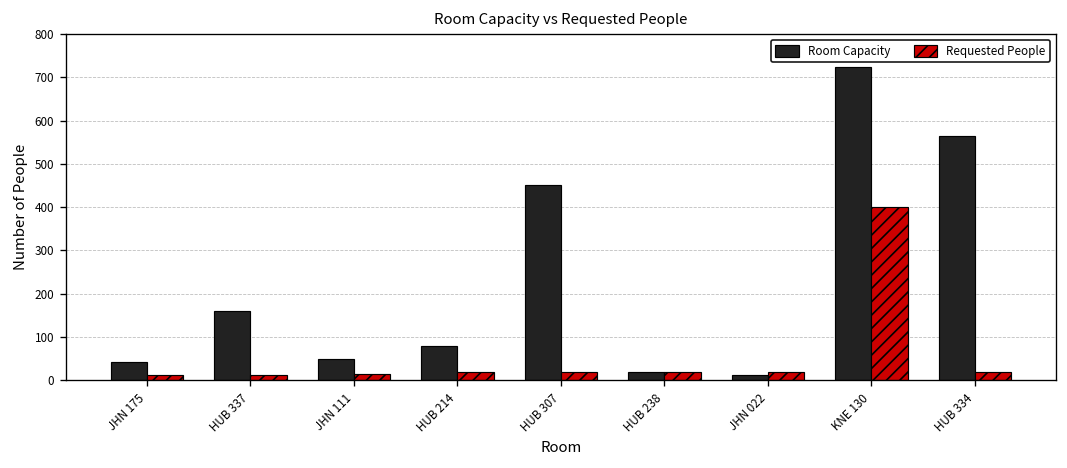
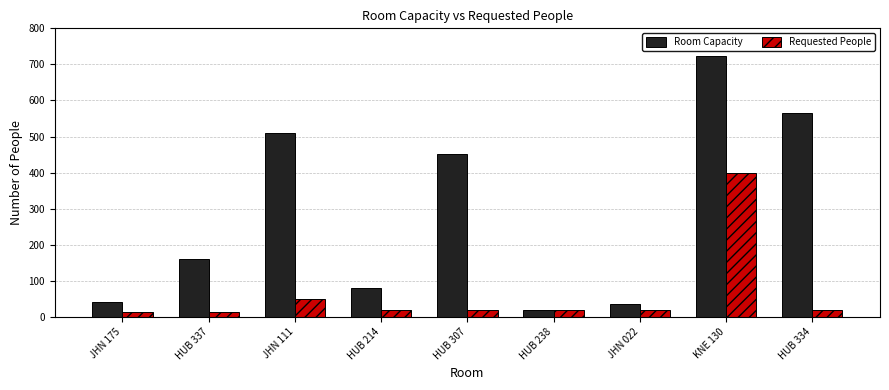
  {
    "Room Capacity": {
      "JHN 175": 40,
      "HUB 337": 160,
-     "JHN 111": 50,
+     "JHN 111": 510,
      "HUB 214": 80,
      "HUB 307": 450,
      "HUB 238": 20,
-     "JHN 022": 10,
+     "JHN 022": 40,
      "KNE 130": 720,
      "HUB 334": 570
    },
    "Requested People": {
      "JHN 175": 10,
      "HUB 337": 10,
-     "JHN 111": 20,
+     "JHN 111": 50,
      "HUB 214": 20,
      "HUB 307": 20,
      "HUB 238": 20,
      "JHN 022": 20,
      "KNE 130": 400,
      "HUB 334": 20
    }
  }
